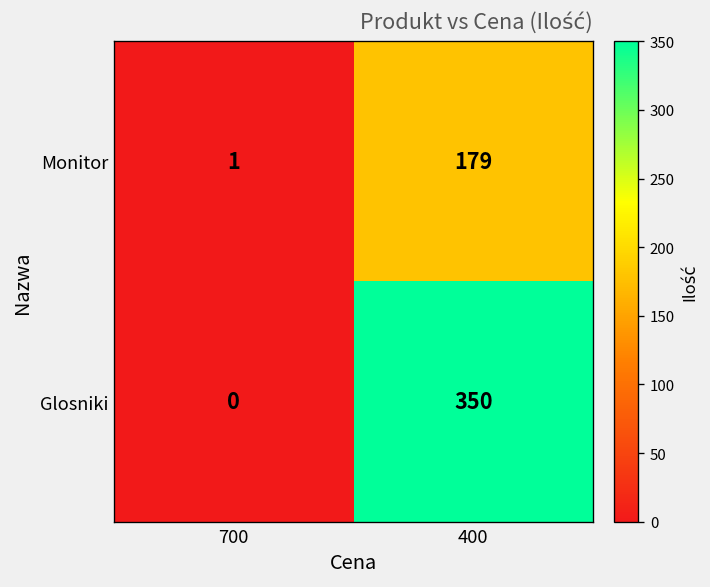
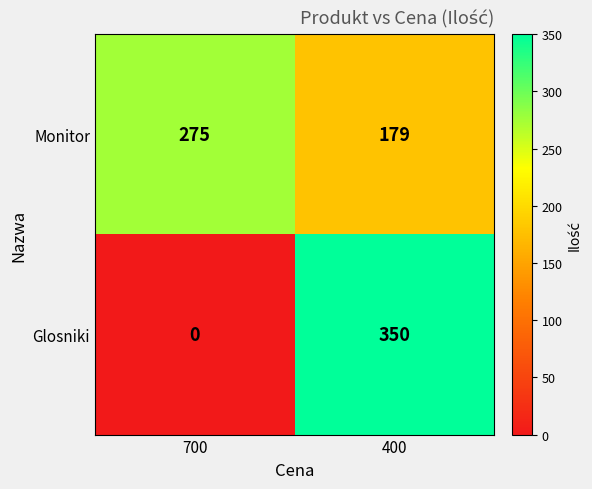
  {
    "Monitor": {
-     "700": 1,
+     "700": 275,
      "400": 179
    },
    "Glosniki": {
      "700": 0,
      "400": 350
    }
  }
